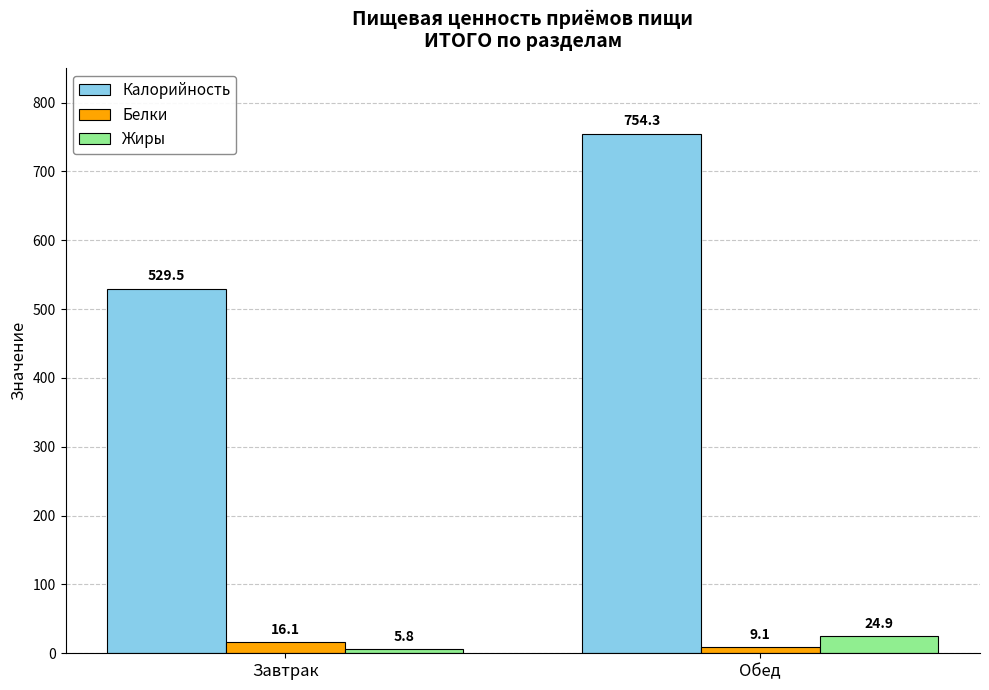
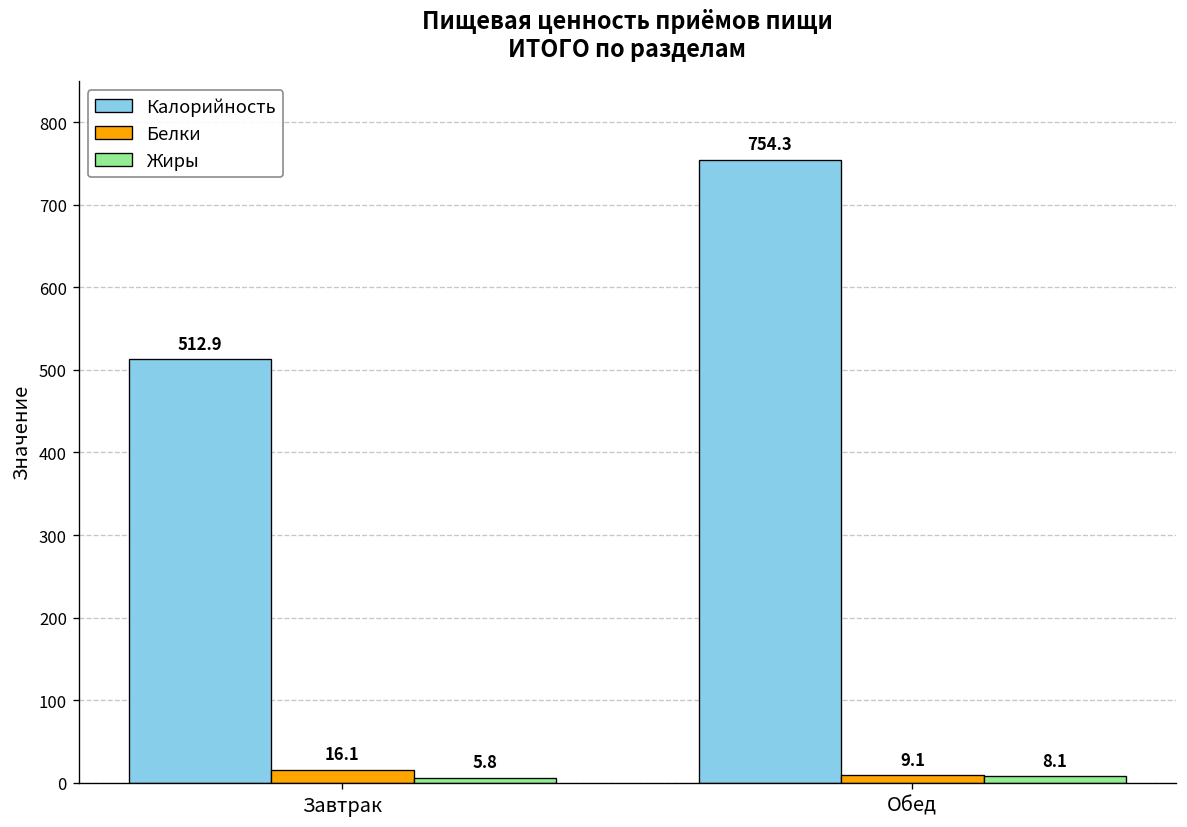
  {
    "Калорийность": {
-     "Завтрак": 529.5,
+     "Завтрак": 512.9,
      "Обед": 754.3
    },
    "Белки": {
      "Завтрак": 16.1,
      "Обед": 9.1
    },
    "Жиры": {
      "Завтрак": 5.8,
-     "Обед": 24.9
+     "Обед": 8.1
    }
  }
